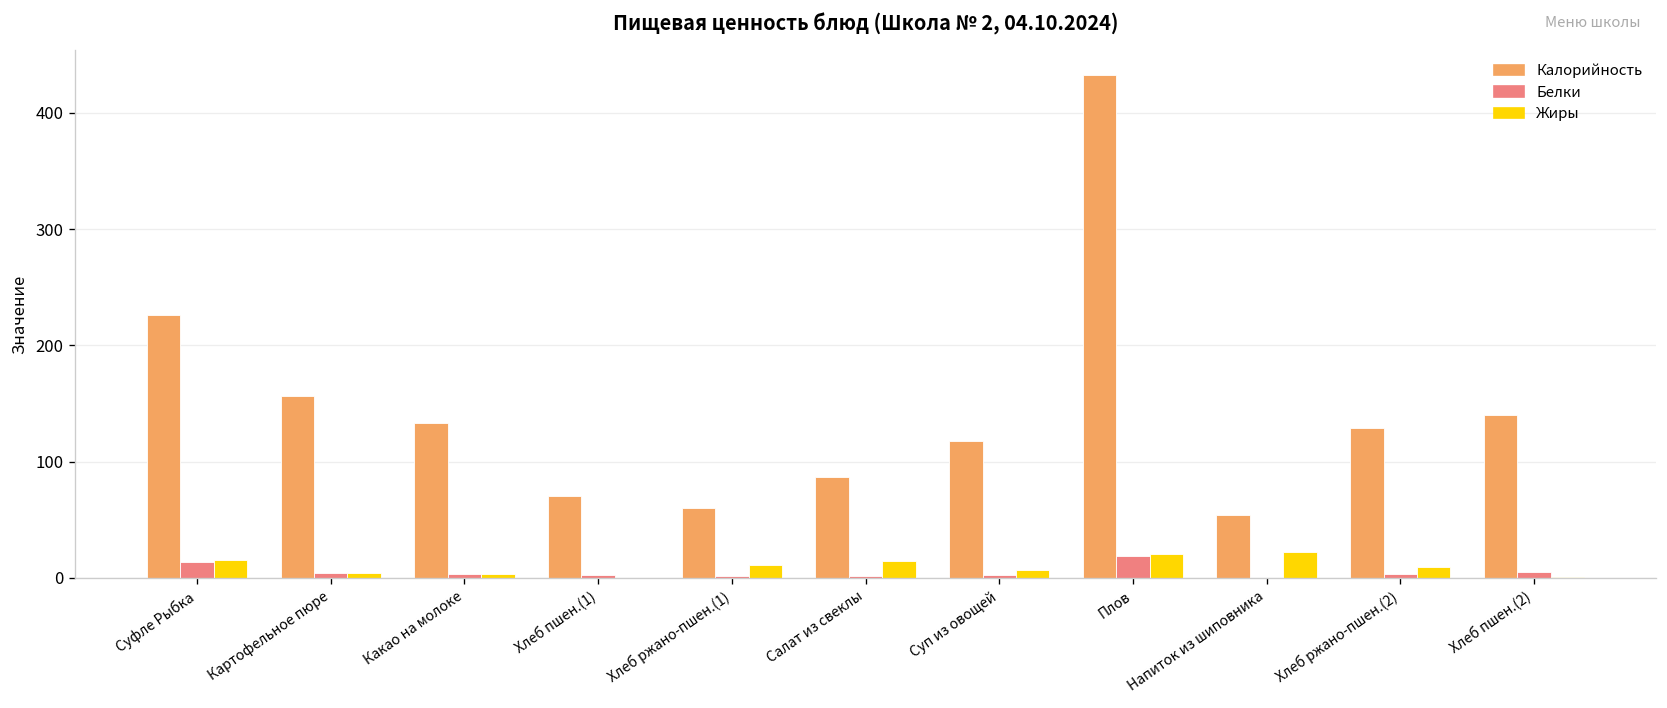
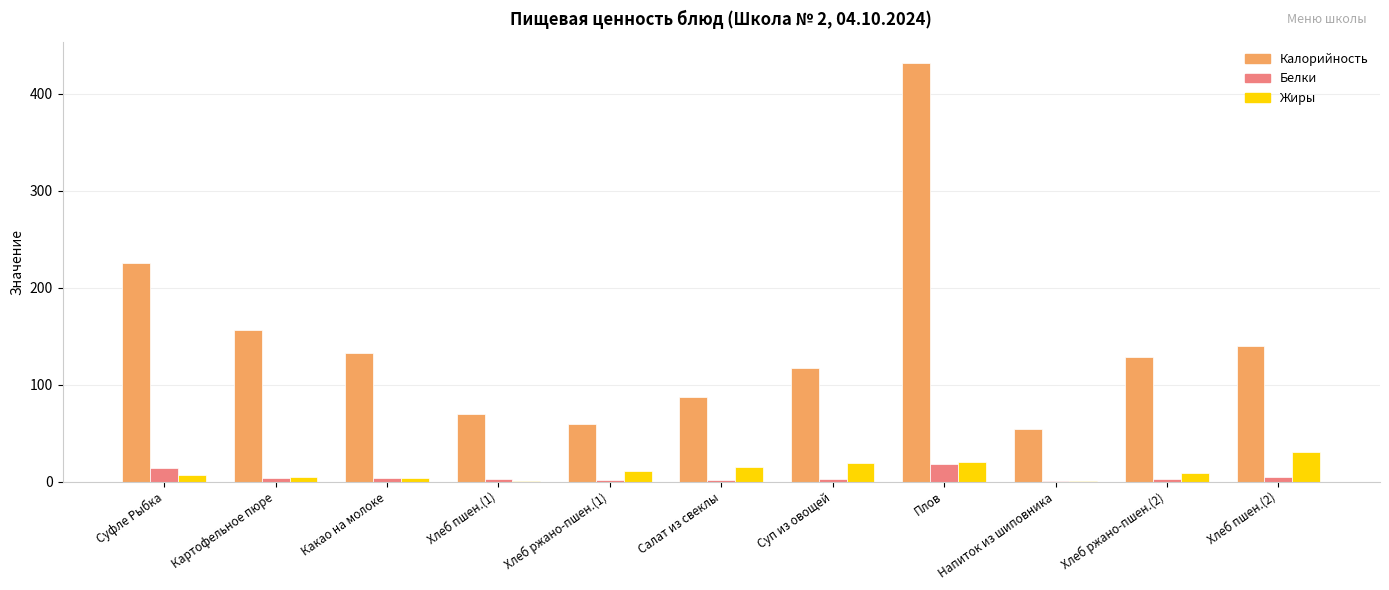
  {
    "Жиры": {
-     "Суфле Рыбка": 20,
+     "Суфле Рыбка": 10,
      "Картофельное пюре": 0,
      "Какао на молоке": 0,
      "Хлеб ржано-пшен.(1)": 10,
      "Салат из свеклы": 10,
-     "Суп из овощей": 10,
+     "Суп из овощей": 20,
      "Плов": 20,
-     "Напиток из шиповника": 20,
+     "Напиток из шиповника": 0,
      "Хлеб ржано-пшен.(2)": 10,
-     "Хлеб пшен.(2)": 0
+     "Хлеб пшен.(2)": 30
    }
  }
